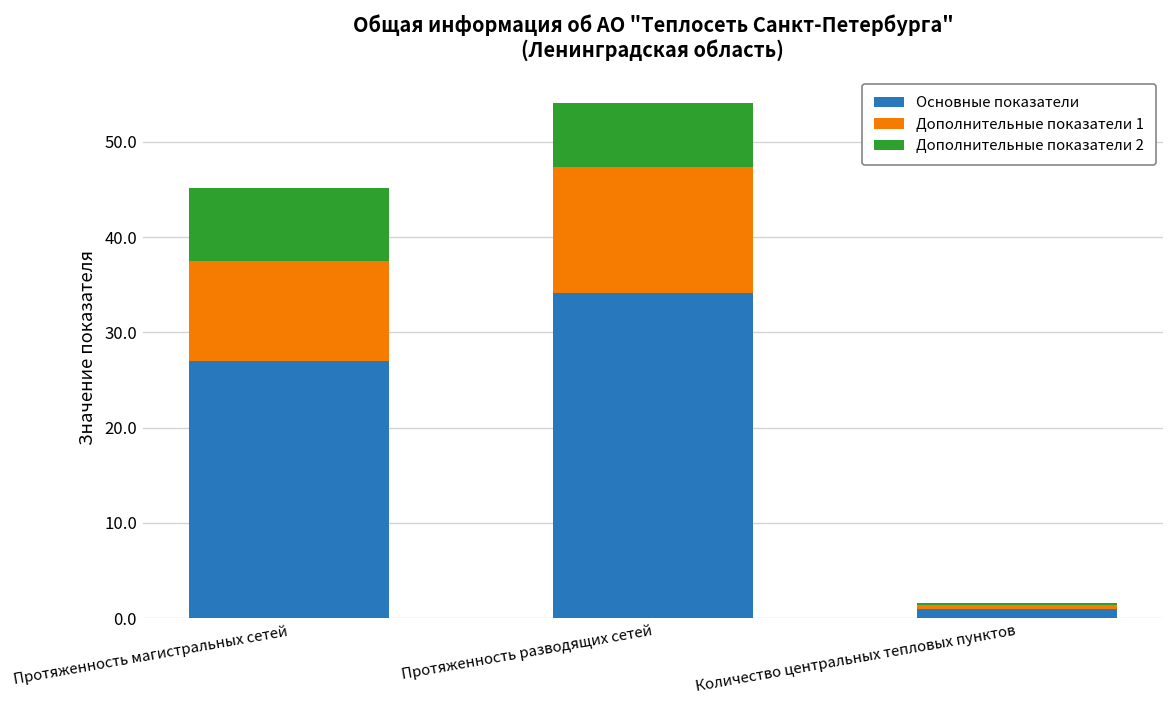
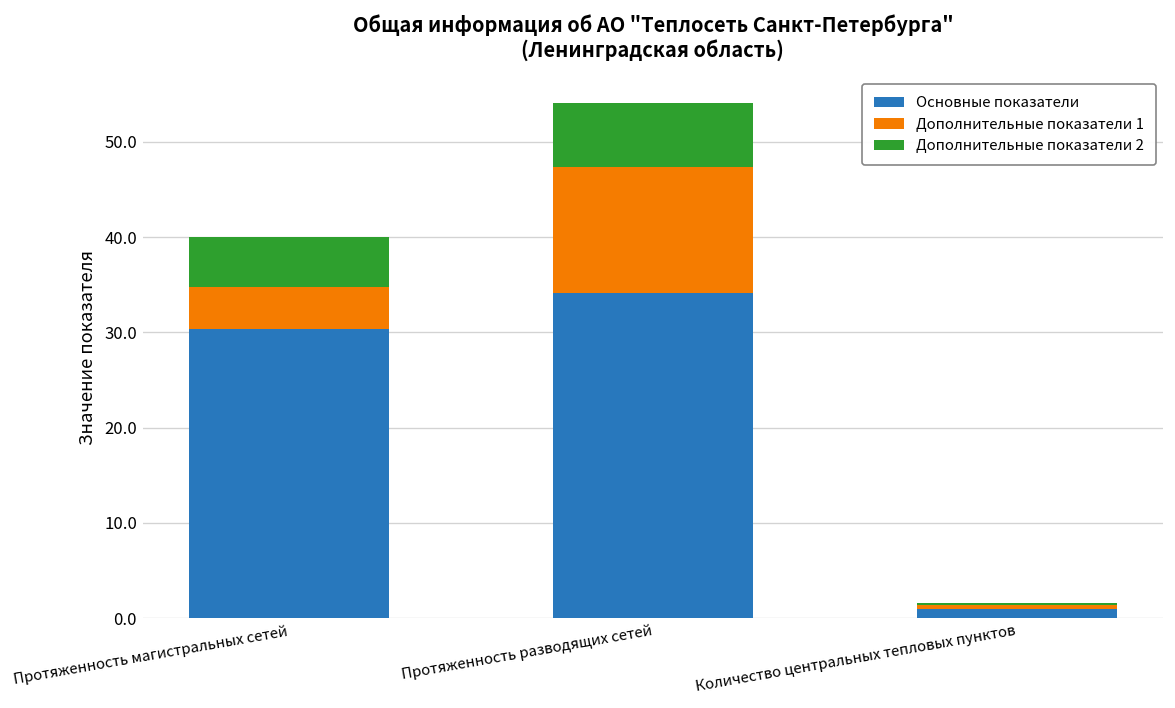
  {
    "Основные показатели": {
-     "Протяженность магистральных сетей": 27,
+     "Протяженность магистральных сетей": 30,
      "Протяженность разводящих сетей": 34,
      "Количество центральных тепловых пунктов": 1
    },
    "Дополнительные показатели 1": {
-     "Протяженность магистральных сетей": 11,
+     "Протяженность магистральных сетей": 5,
      "Протяженность разводящих сетей": 13,
      "Количество центральных тепловых пунктов": 0
    },
    "Дополнительные показатели 2": {
-     "Протяженность магистральных сетей": 8,
+     "Протяженность магистральных сетей": 5,
      "Протяженность разводящих сетей": 7
    }
  }
